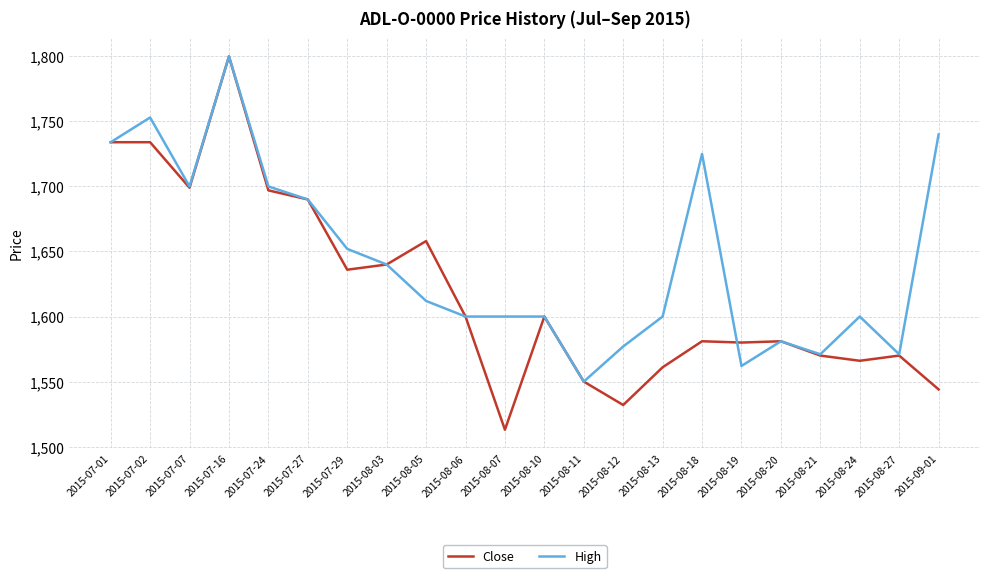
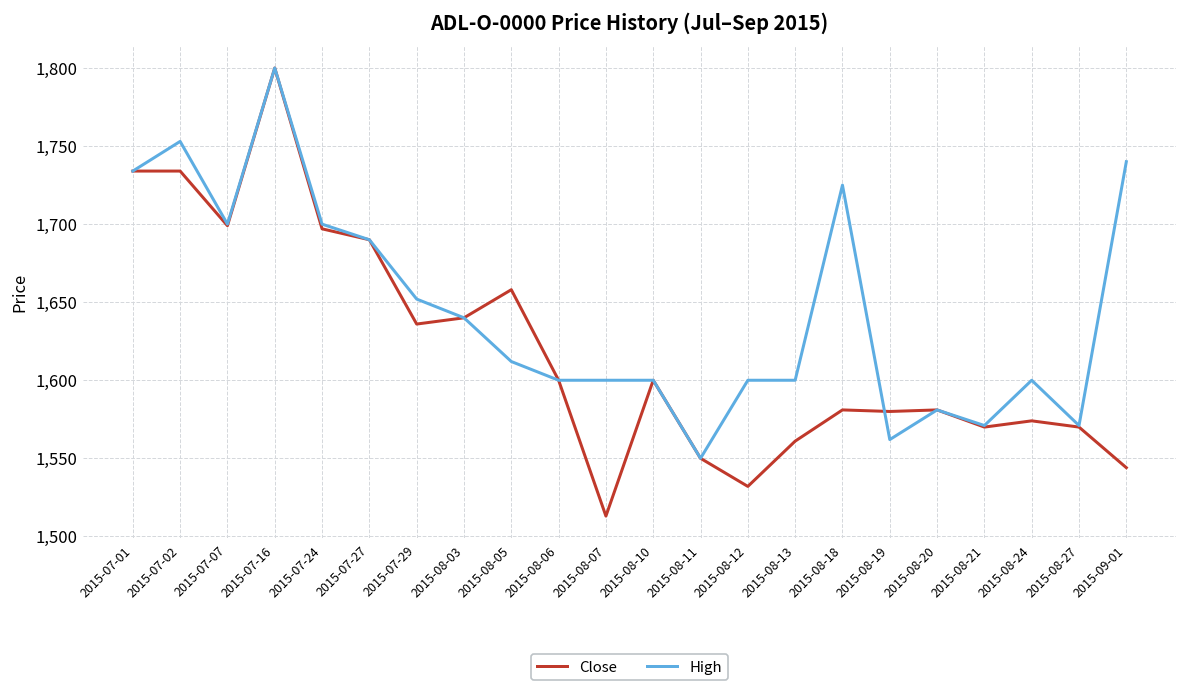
  {
    "Close": {
      "2015-07-02": "1,734",
      "2015-07-24": "1,697",
      "2015-07-29": "1,636",
      "2015-08-05": "1,658",
      "2015-08-07": "1,513",
      "2015-08-12": "1,532",
      "2015-08-13": "1,561",
      "2015-08-18": "1,581",
      "2015-08-19": "1,580",
-     "2015-08-24": "1,566",
+     "2015-08-24": "1,574",
      "2015-09-01": "1,544"
    },
    "High": {
      "2015-07-02": "1,753",
      "2015-07-24": "1,700",
      "2015-07-29": "1,652",
      "2015-08-05": "1,612",
      "2015-08-07": "1,600",
-     "2015-08-12": "1,577",
+     "2015-08-12": "1,600",
      "2015-08-13": "1,600",
      "2015-08-18": "1,725",
      "2015-08-19": "1,562",
      "2015-08-24": "1,600",
      "2015-09-01": "1,740"
    }
  }
